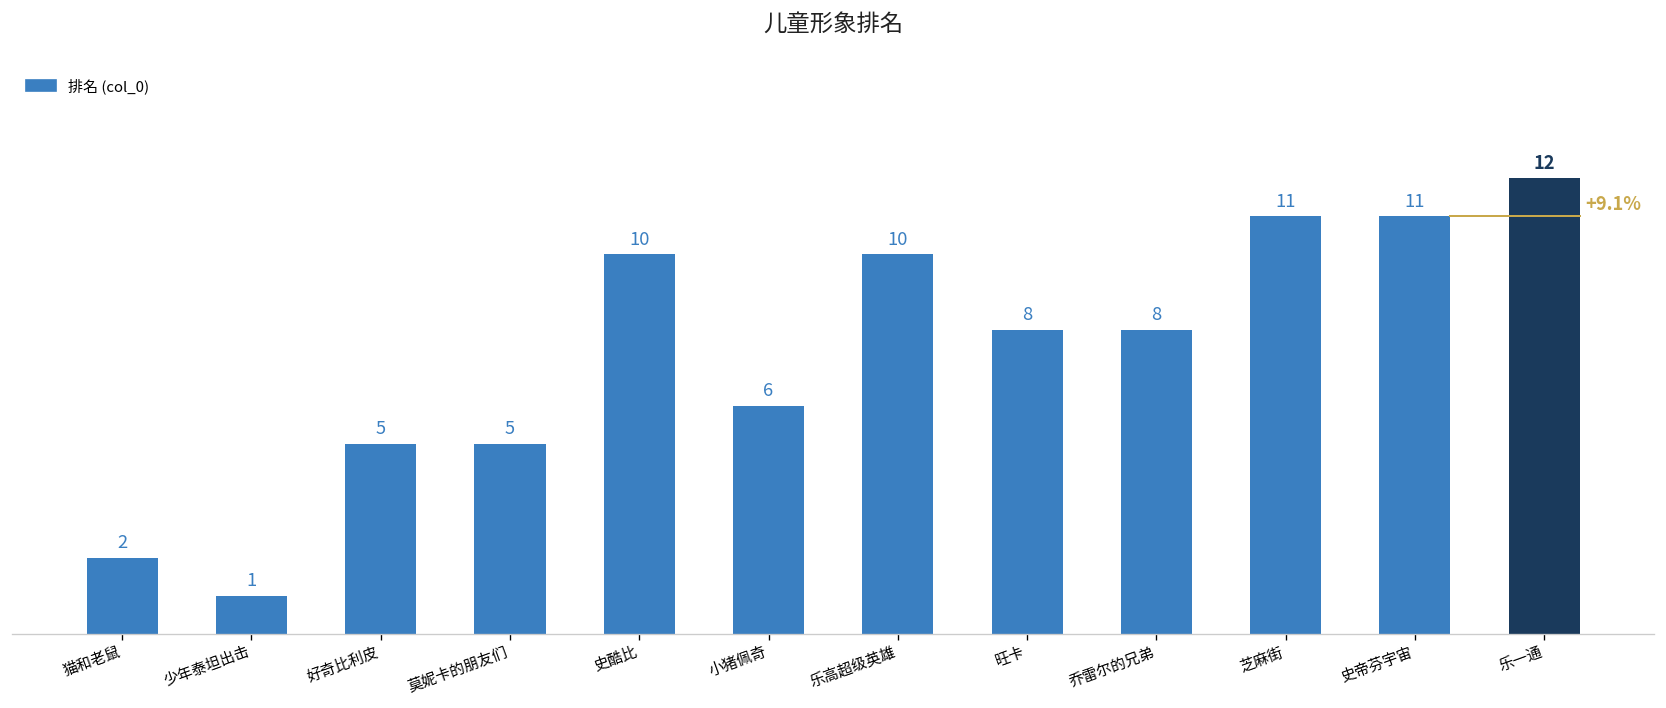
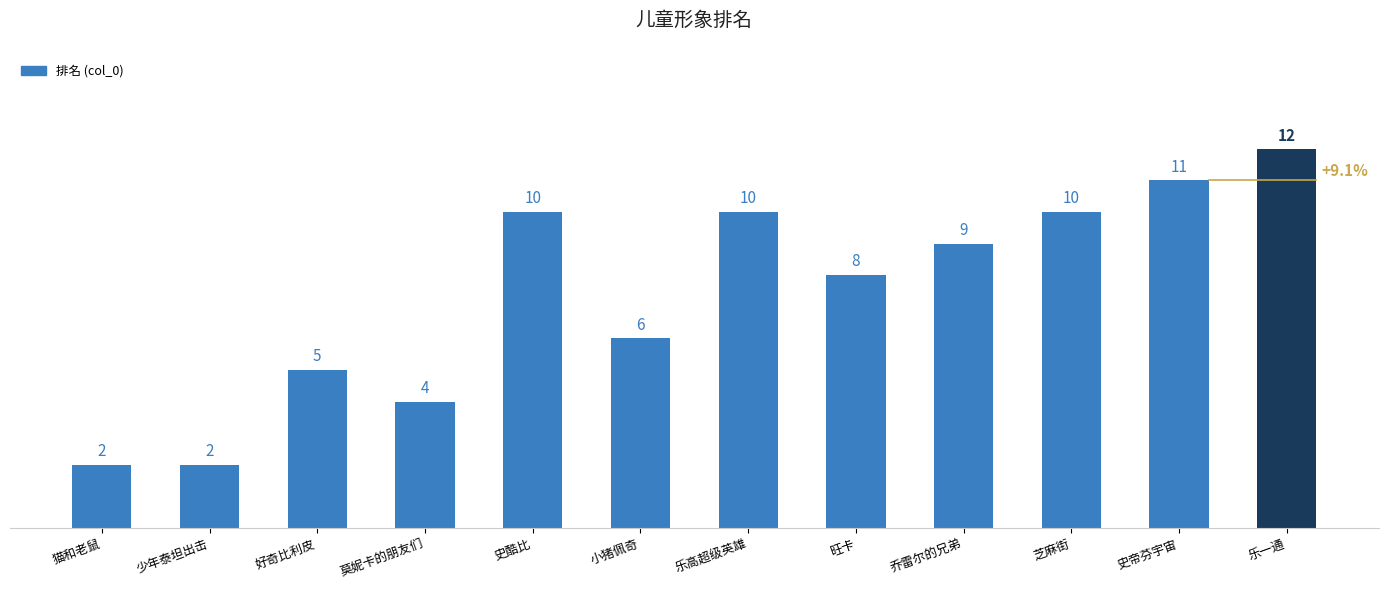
  {
    "排名 (col_0)": {
      "猫和老鼠": 2,
-     "少年泰坦出击": 1,
+     "少年泰坦出击": 2,
      "好奇比利皮": 5,
-     "莫妮卡的朋友们": 5,
+     "莫妮卡的朋友们": 4,
      "史酷比": 10,
      "小猪佩奇": 6,
      "乐高超级英雄": 10,
      "旺卡": 8,
-     "乔雷尔的兄弟": 8,
-     "芝麻街": 11,
+     "乔雷尔的兄弟": 9,
+     "芝麻街": 10,
      "史帝芬宇宙": 11,
      "乐一通": 12
    }
  }
